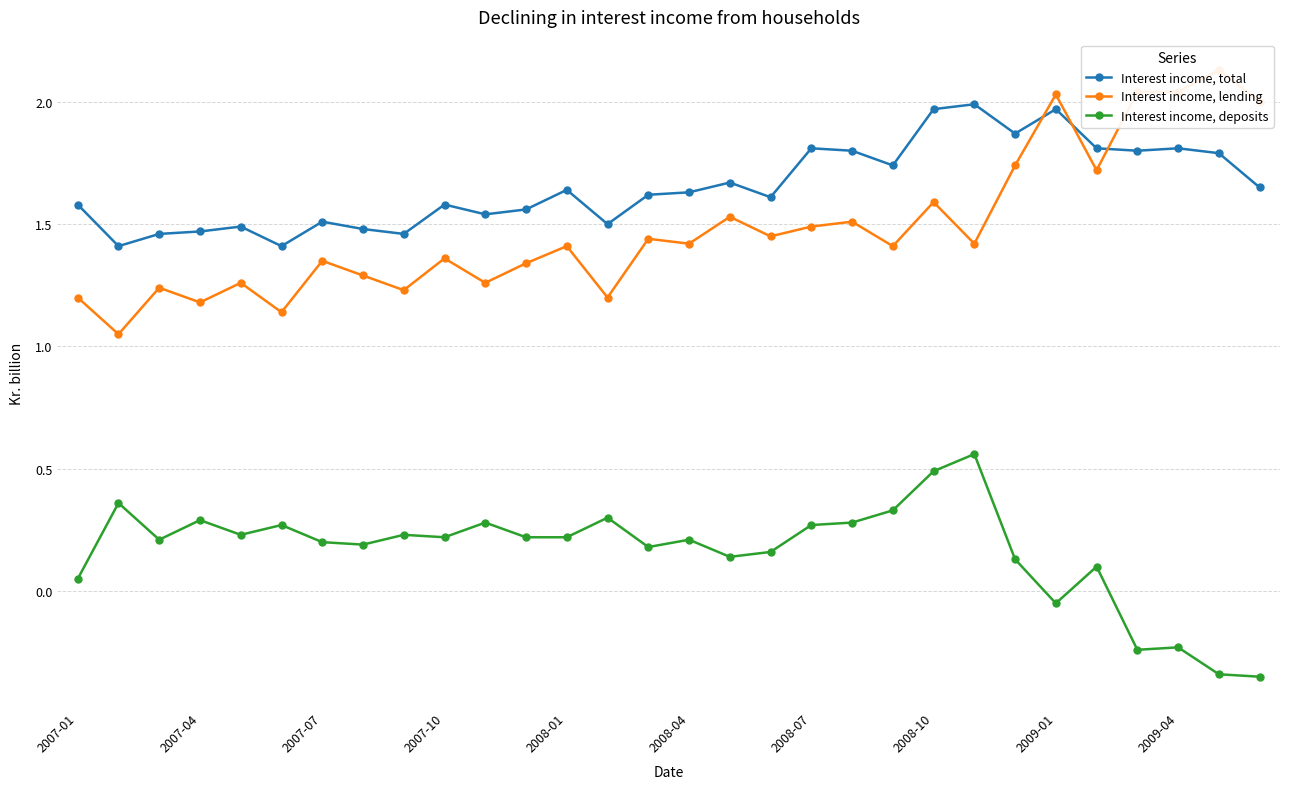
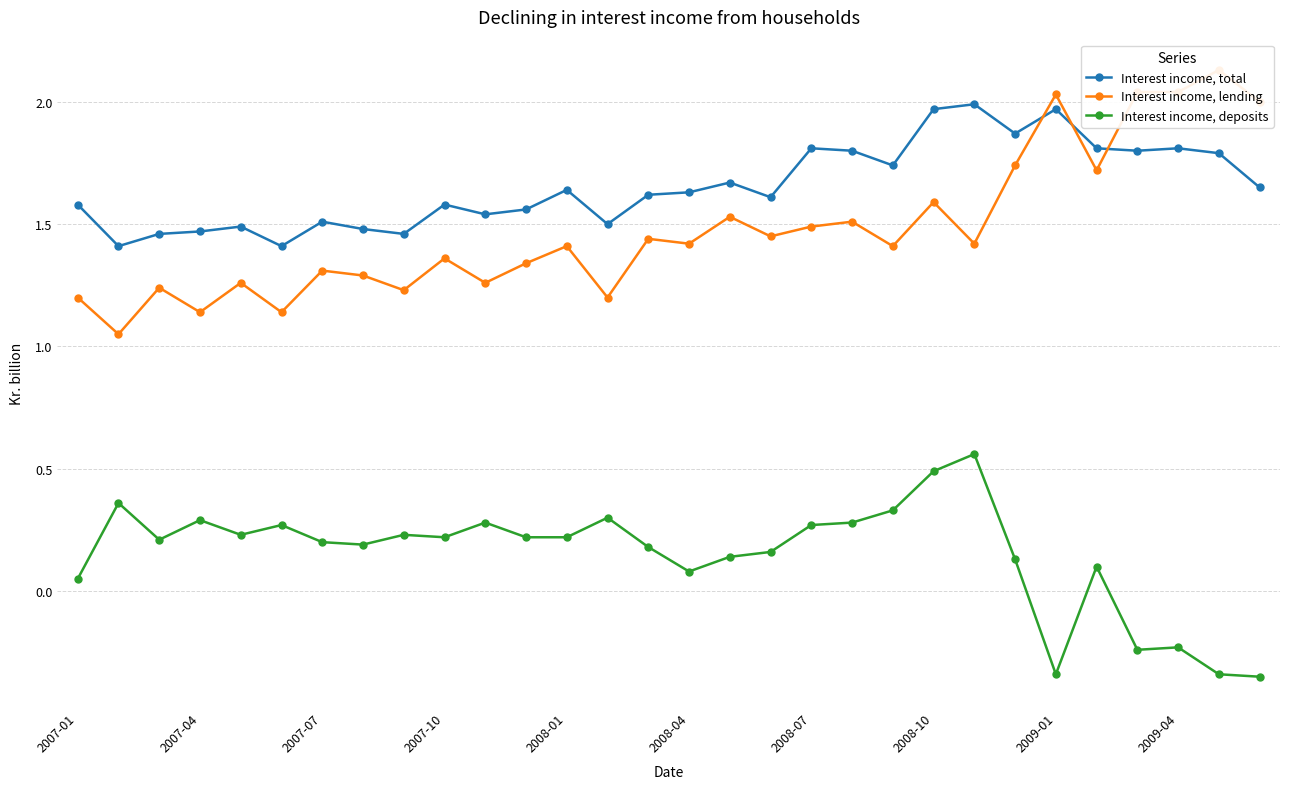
  {
    "Interest income, total": {
      "2007-01": 1.58,
      "2007-04": 1.47,
      "2007-07": 1.51,
      "2007-10": 1.58,
      "2008-01": 1.64,
      "2008-04": 1.63,
      "2008-07": 1.81,
      "2008-10": 1.97,
      "2009-01": 1.97,
      "2009-04": 1.81
    },
    "Interest income, lending": {
      "2007-01": 1.20,
-     "2007-04": 1.18,
-     "2007-07": 1.35,
+     "2007-04": 1.14,
+     "2007-07": 1.31,
      "2007-10": 1.36,
      "2008-01": 1.41,
      "2008-04": 1.42,
      "2008-07": 1.49,
      "2008-10": 1.59,
      "2009-01": 2.03
    },
    "Interest income, deposits": {
      "2007-01": 0.05,
      "2007-04": 0.29,
      "2007-07": 0.20,
      "2007-10": 0.22,
      "2008-01": 0.22,
-     "2008-04": 0.21,
+     "2008-04": 0.08,
      "2008-07": 0.27,
      "2008-10": 0.49,
-     "2009-01": -0.05,
+     "2009-01": -0.34,
      "2009-04": -0.23
    }
  }
